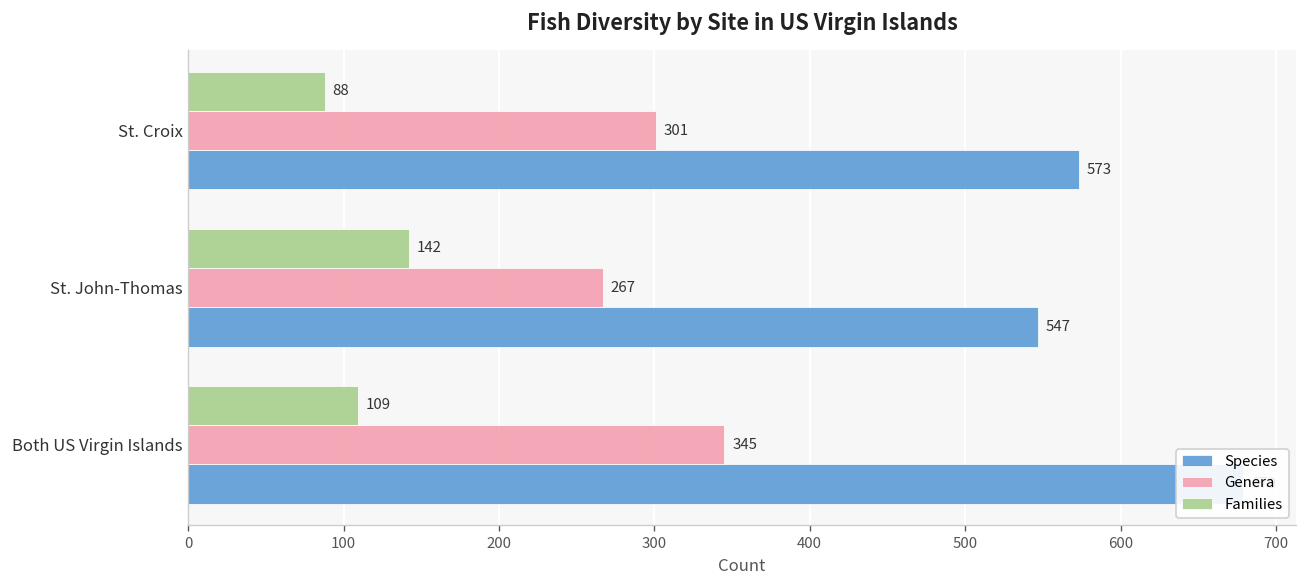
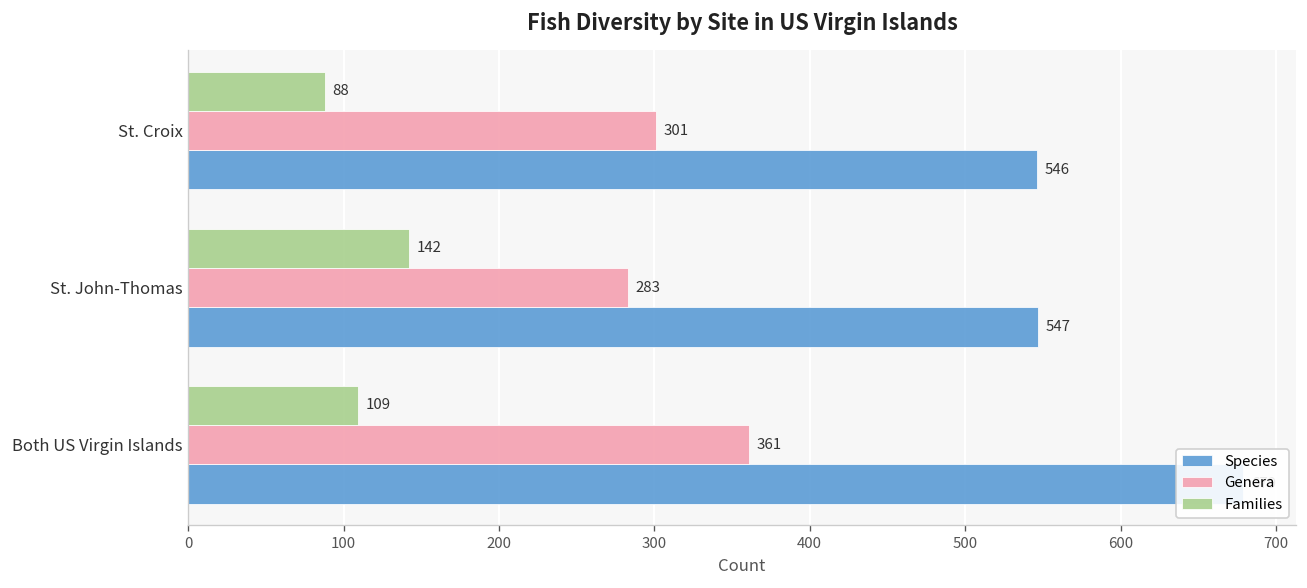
  {
    "Species": {
-     "St. Croix": 573,
+     "St. Croix": 546,
      "St. John-Thomas": 547
    },
    "Genera": {
      "St. Croix": 301,
-     "St. John-Thomas": 267,
-     "Both US Virgin Islands": 345
+     "St. John-Thomas": 283,
+     "Both US Virgin Islands": 361
    },
    "Families": {
      "St. Croix": 88,
      "St. John-Thomas": 142,
      "Both US Virgin Islands": 109
    }
  }
